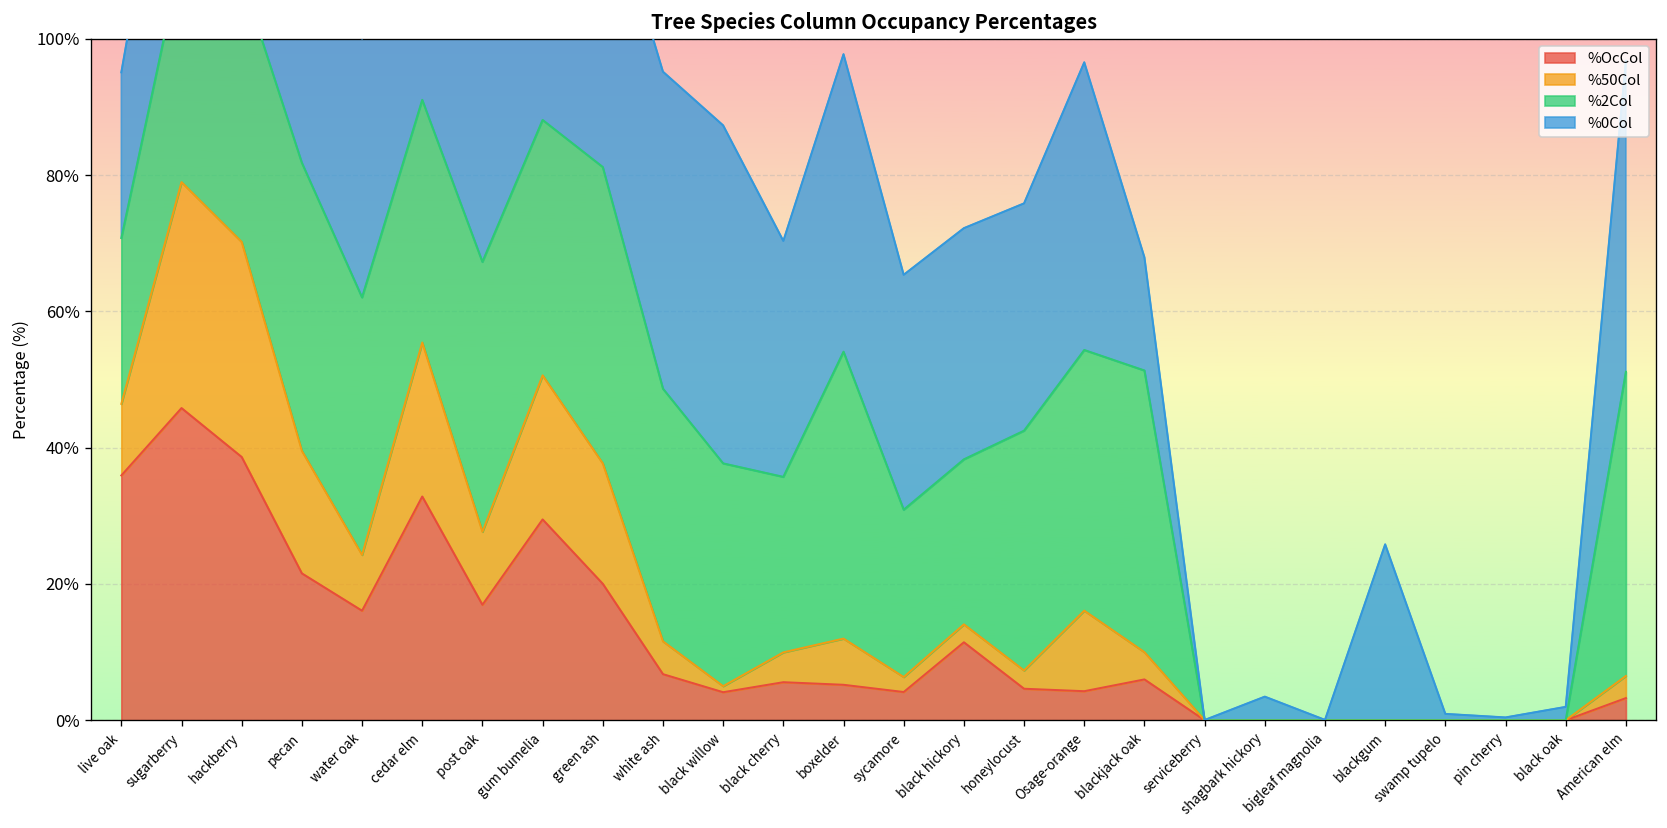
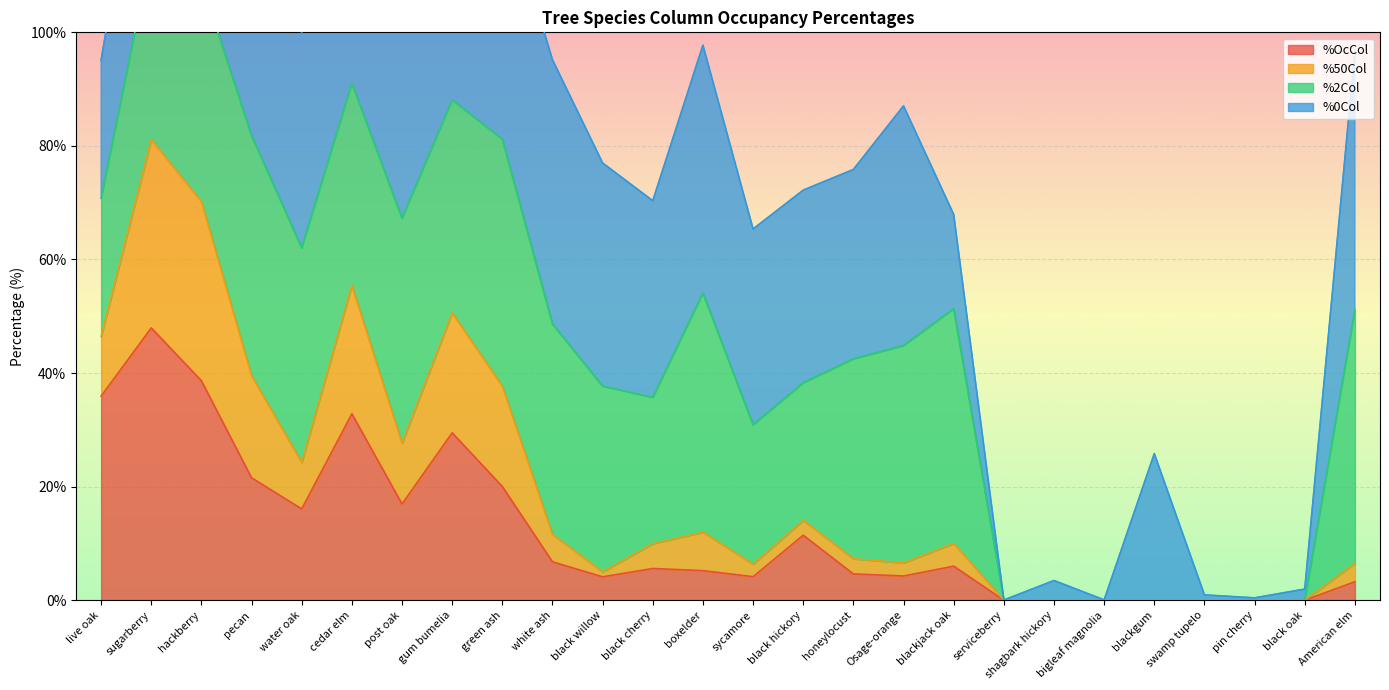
  {
    "%OcCol": {
      "live oak": "36%",
-     "sugarberry": "46%",
+     "sugarberry": "48%",
      "hackberry": "39%",
      "pecan": "22%",
      "water oak": "16%",
      "cedar elm": "33%",
      "post oak": "17%",
      "gum bumelia": "29%",
      "green ash": "20%",
      "white ash": "7%",
      "black willow": "4%",
      "black cherry": "6%",
      "boxelder": "5%",
      "sycamore": "4%",
      "black hickory": "11%",
      "honeylocust": "5%",
      "Osage-orange": "4%",
      "blackjack oak": "6%",
      "American elm": "3%"
    },
    "%50Col": {
      "live oak": "11%",
      "sugarberry": "33%",
      "hackberry": "32%",
      "pecan": "18%",
      "water oak": "8%",
      "cedar elm": "23%",
      "post oak": "11%",
      "gum bumelia": "21%",
      "green ash": "18%",
      "white ash": "5%",
      "black willow": "1%",
      "black cherry": "4%",
      "boxelder": "7%",
      "sycamore": "2%",
      "black hickory": "3%",
      "honeylocust": "3%",
-     "Osage-orange": "12%",
+     "Osage-orange": "2%",
      "blackjack oak": "4%",
      "American elm": "3%"
    },
    "%2Col": {
      "live oak": "24%",
      "pecan": "42%",
      "water oak": "38%",
      "cedar elm": "36%",
      "post oak": "40%",
      "gum bumelia": "37%",
      "green ash": "43%",
      "white ash": "37%",
      "black willow": "33%",
      "black cherry": "26%",
      "boxelder": "42%",
      "sycamore": "25%",
      "black hickory": "24%",
      "honeylocust": "35%",
      "Osage-orange": "38%",
      "blackjack oak": "41%",
      "American elm": "45%"
    },
    "%0Col": {
      "live oak": "24%",
      "water oak": "38%",
      "white ash": "47%",
-     "black willow": "50%",
+     "black willow": "39%",
      "black cherry": "35%",
      "boxelder": "44%",
      "sycamore": "34%",
      "black hickory": "34%",
      "honeylocust": "33%",
      "Osage-orange": "42%",
      "blackjack oak": "17%",
      "shagbark hickory": "3%",
      "blackgum": "26%",
      "swamp tupelo": "1%",
      "black oak": "2%"
    }
  }
